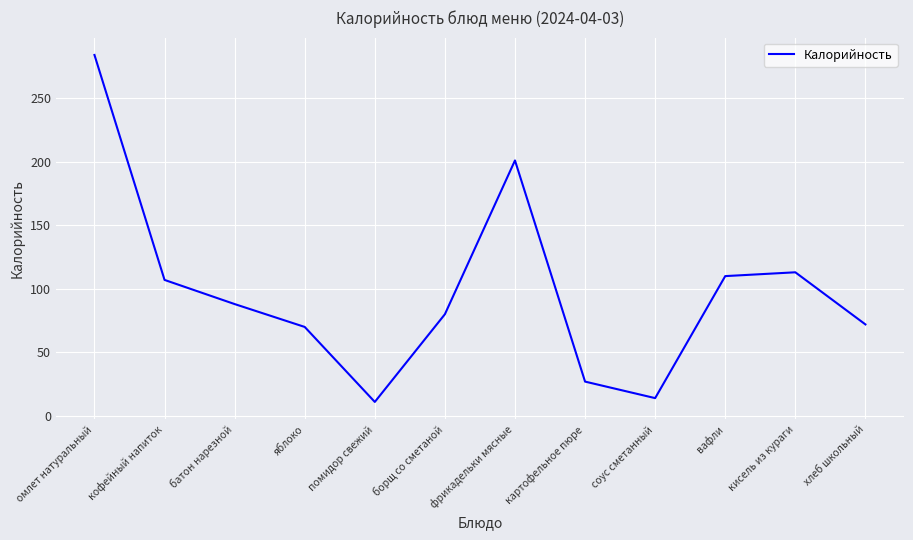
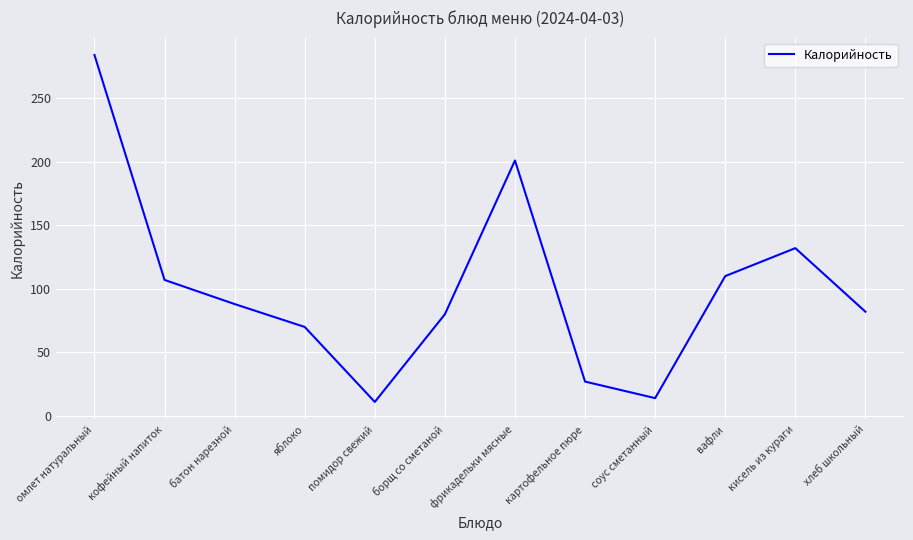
  {
    "омлет натуральный": 284,
    "кофейный напиток": 107,
    "батон нарезной": 88,
    "яблоко": 70,
    "помидор свежий": 11,
    "борщ со сметаной": 80,
    "фрикадельки мясные": 201,
    "картофельное пюре": 27,
    "соус сметанный": 14,
    "вафли": 110,
-   "кисель из кураги": 113,
-   "хлеб школьный": 72
+   "кисель из кураги": 132,
+   "хлеб школьный": 82
  }
